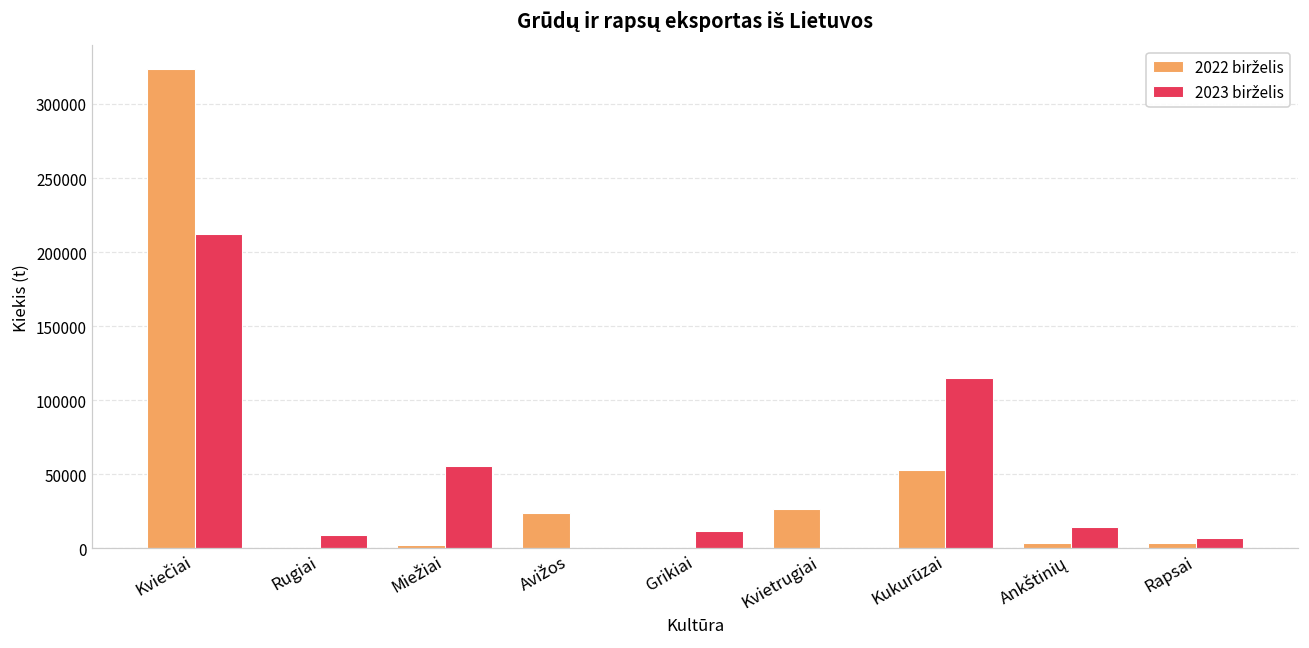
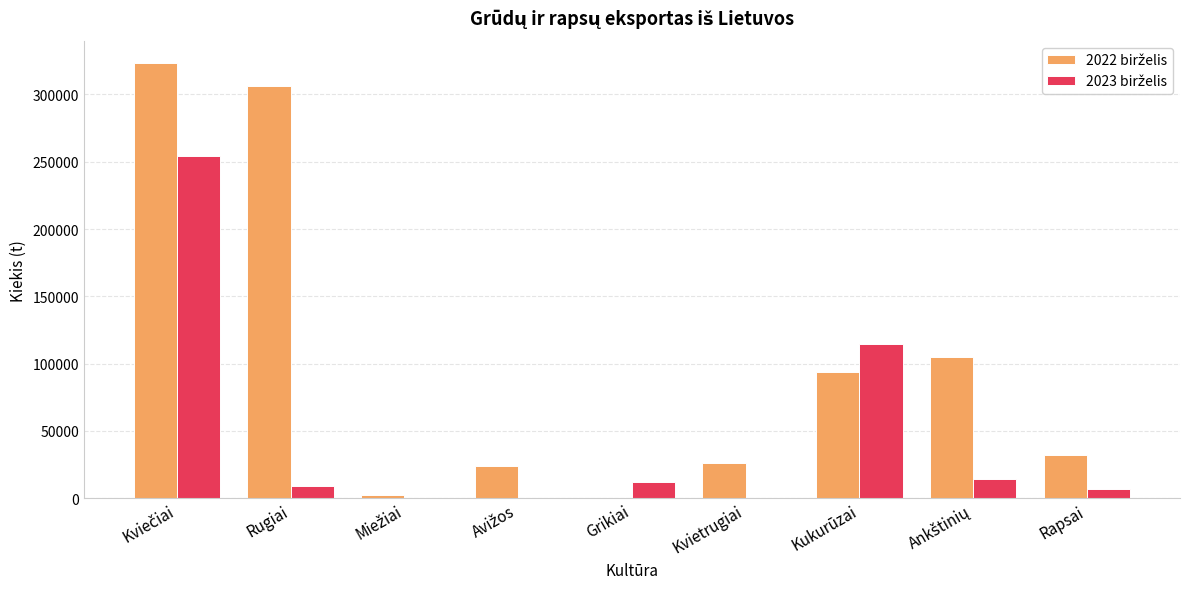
  {
    "2022 birželis": {
      "Kviečiai": 324000,
-     "Rugiai": 0,
+     "Rugiai": 306000,
      "Miežiai": 2000,
      "Avižos": 24000,
      "Kvietrugiai": 26000,
-     "Kukurūzai": 53000,
-     "Ankštinių": 3000,
-     "Rapsai": 3000
+     "Kukurūzai": 94000,
+     "Ankštinių": 105000,
+     "Rapsai": 32000
    },
    "2023 birželis": {
-     "Kviečiai": 212000,
+     "Kviečiai": 255000,
      "Rugiai": 9000,
-     "Miežiai": 56000,
+     "Miežiai": 0,
      "Grikiai": 12000,
      "Kukurūzai": 115000,
      "Ankštinių": 15000,
      "Rapsai": 7000
    }
  }
